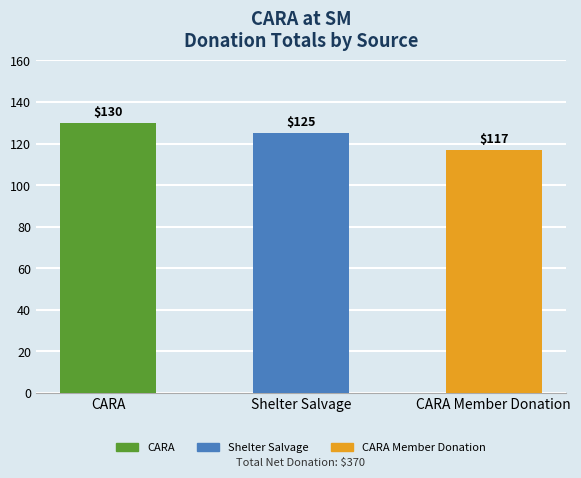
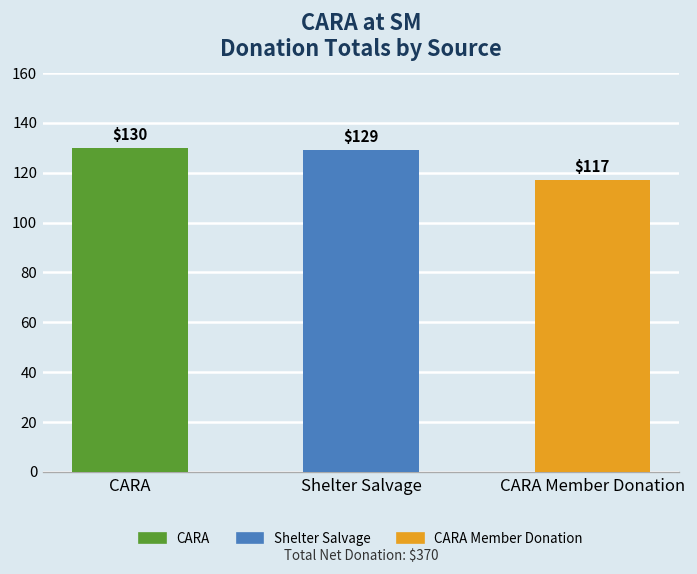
  {
    "CARA": "$130",
-   "Shelter Salvage": "$125",
+   "Shelter Salvage": "$129",
    "CARA Member Donation": "$117"
  }
